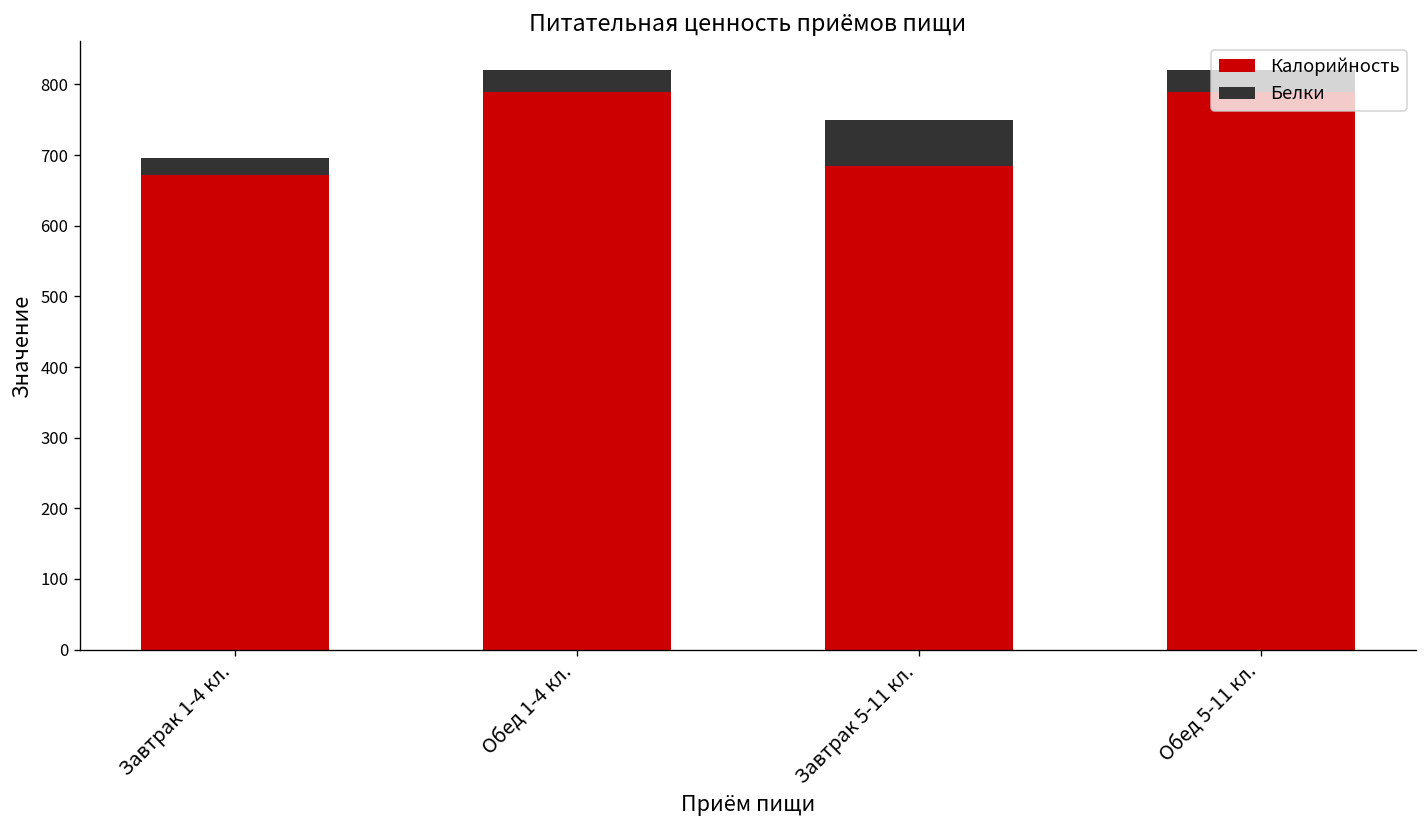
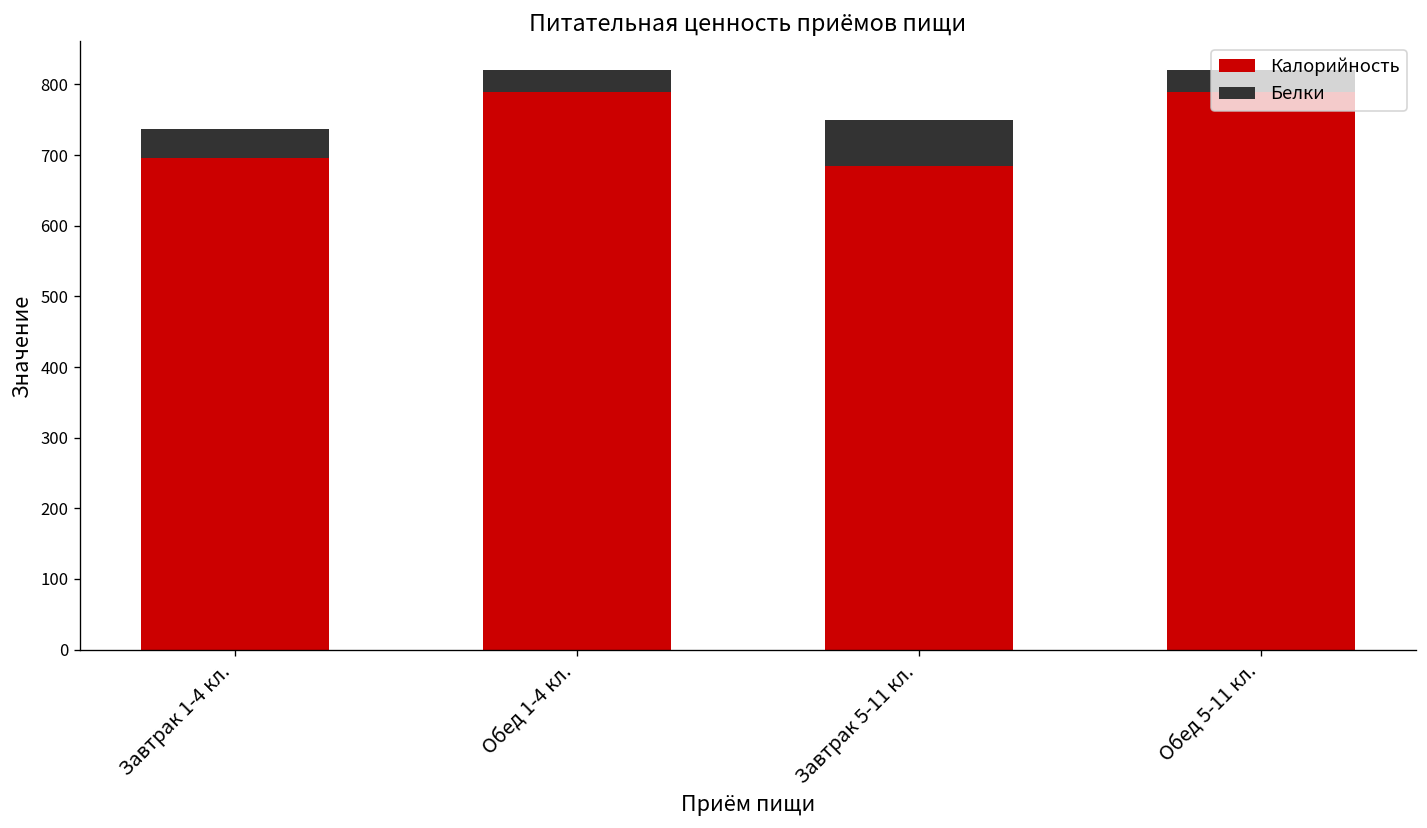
  {
    "Калорийность": {
-     "Завтрак 1-4 кл.": 670,
+     "Завтрак 1-4 кл.": 700,
      "Обед 1-4 кл.": 790,
      "Завтрак 5-11 кл.": 680
    },
    "Белки": {
-     "Завтрак 1-4 кл.": 20,
+     "Завтрак 1-4 кл.": 40,
      "Обед 1-4 кл.": 30,
      "Завтрак 5-11 кл.": 70
    }
  }
